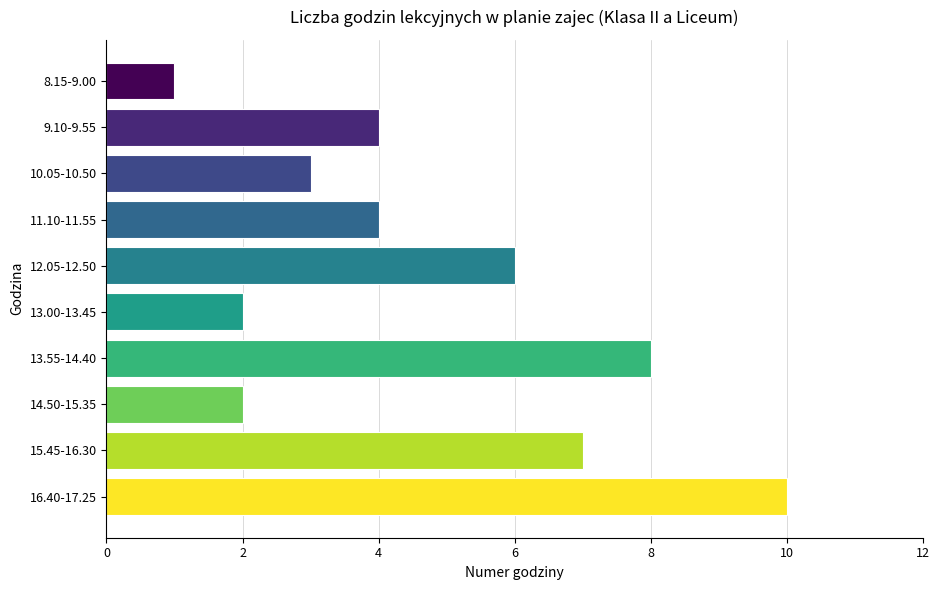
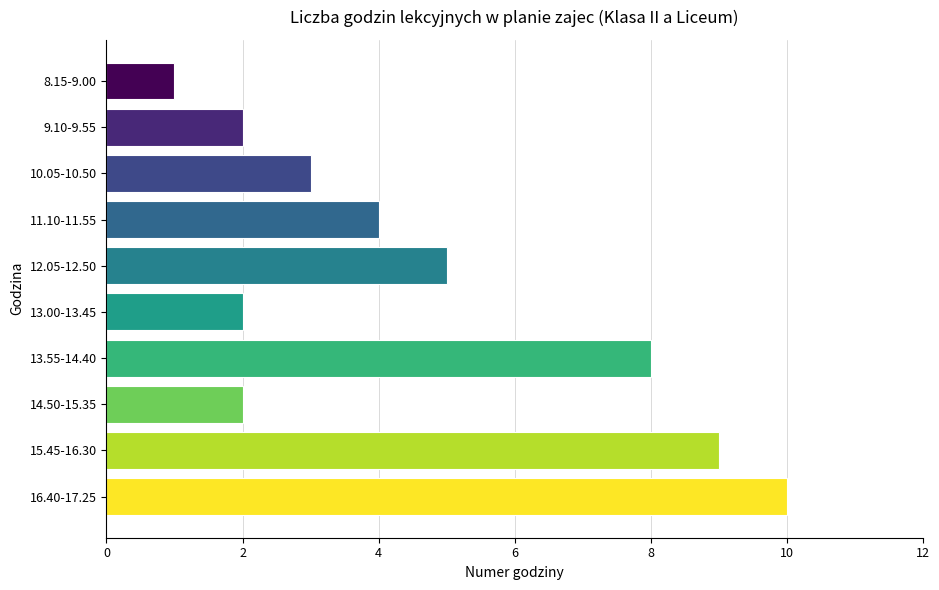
  {
    "8.15-9.00": 1,
-   "9.10-9.55": 4,
+   "9.10-9.55": 2,
    "10.05-10.50": 3,
    "11.10-11.55": 4,
-   "12.05-12.50": 6,
+   "12.05-12.50": 5,
    "13.00-13.45": 2,
    "13.55-14.40": 8,
    "14.50-15.35": 2,
-   "15.45-16.30": 7,
+   "15.45-16.30": 9,
    "16.40-17.25": 10
  }
